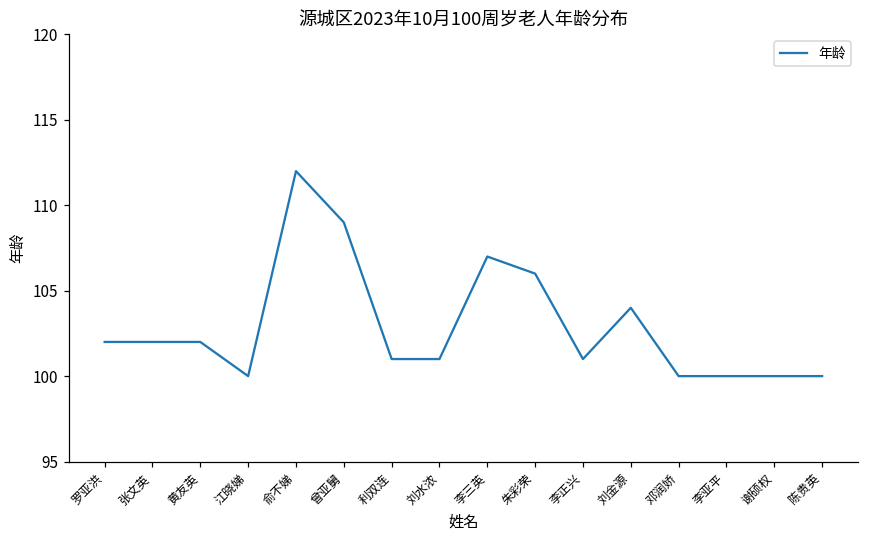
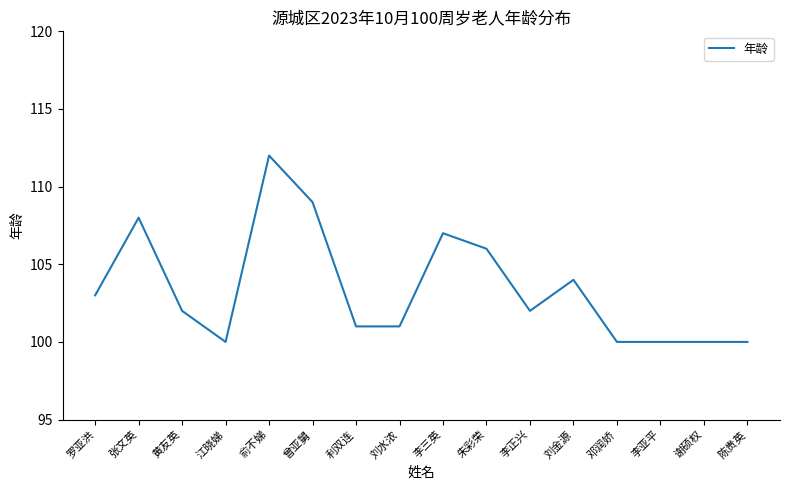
  {
-   "罗亚洪": 102,
-   "张文英": 102,
+   "罗亚洪": 103,
+   "张文英": 108,
    "黄友英": 102,
    "江晓娣": 100,
    "俞不娣": 112,
    "曾亚舅": 109,
    "利双连": 101,
    "刘水浓": 101,
    "李三英": 107,
    "朱彩荣": 106,
-   "李正兴": 101,
+   "李正兴": 102,
    "刘金源": 104,
    "邓润娇": 100,
    "李亚平": 100,
    "谢硕权": 100,
    "陈贵英": 100
  }
